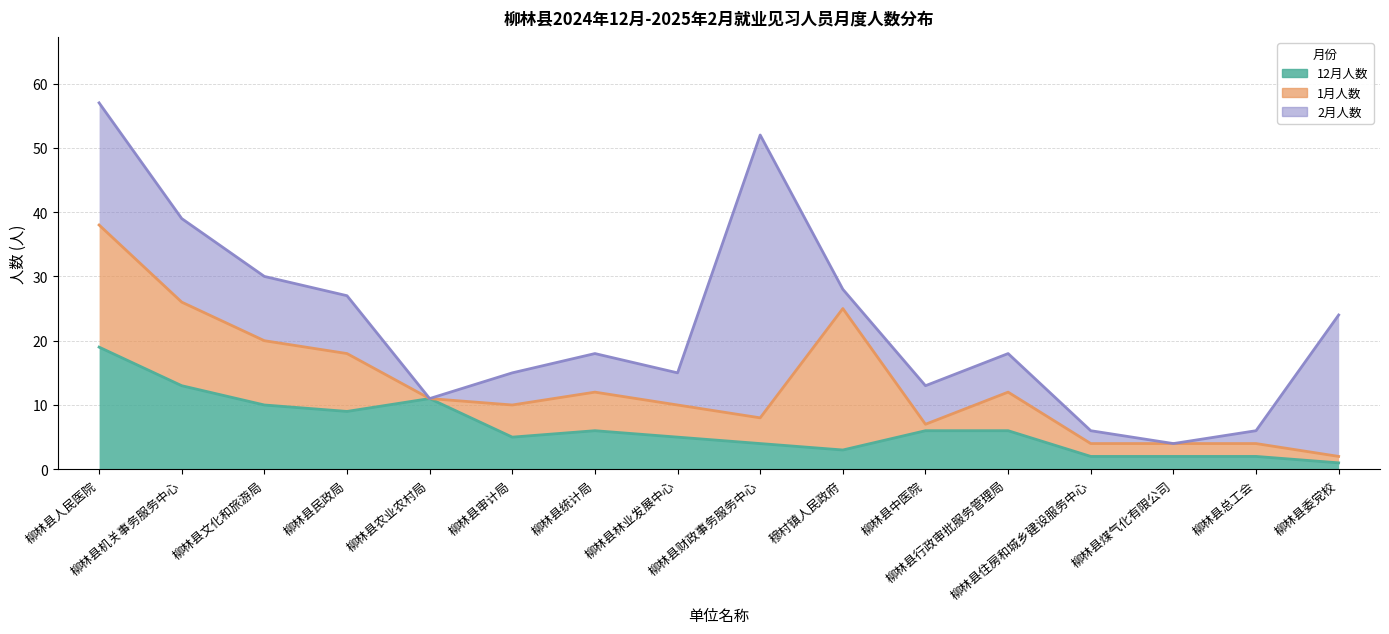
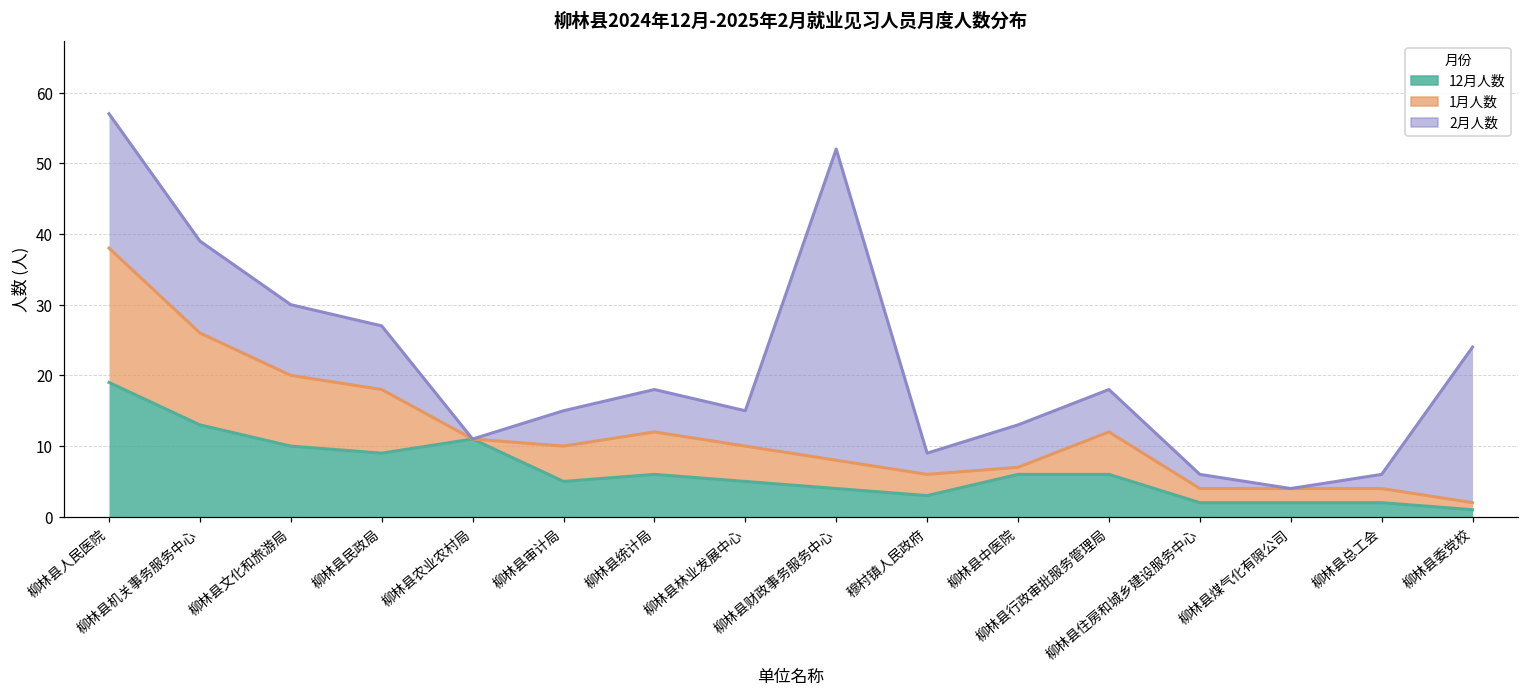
  {
    "12月人数": {
      "柳林县人民医院": 19,
      "柳林县机关事务服务中心": 13,
      "柳林县文化和旅游局": 10,
      "柳林县民政局": 9,
      "柳林县审计局": 5,
      "柳林县统计局": 6,
      "柳林县林业发展中心": 5,
      "柳林县财政事务服务中心": 4,
      "穆村镇人民政府": 3,
      "柳林县中医院": 6,
      "柳林县行政审批服务管理局": 6,
      "柳林县住房和城乡建设服务中心": 2,
      "柳林县煤气化有限公司": 2,
      "柳林县总工会": 2,
      "柳林县委党校": 1
    },
    "1月人数": {
      "柳林县人民医院": 19,
      "柳林县机关事务服务中心": 13,
      "柳林县文化和旅游局": 10,
      "柳林县民政局": 9,
      "柳林县审计局": 5,
      "柳林县统计局": 6,
      "柳林县林业发展中心": 5,
      "柳林县财政事务服务中心": 4,
-     "穆村镇人民政府": 22,
+     "穆村镇人民政府": 3,
      "柳林县中医院": 1,
      "柳林县行政审批服务管理局": 6,
      "柳林县住房和城乡建设服务中心": 2,
      "柳林县总工会": 2,
      "柳林县委党校": 1
    },
    "2月人数": {
      "柳林县人民医院": 19,
      "柳林县机关事务服务中心": 13,
      "柳林县文化和旅游局": 10,
      "柳林县民政局": 9,
      "柳林县审计局": 5,
      "柳林县统计局": 6,
      "柳林县林业发展中心": 5,
      "柳林县财政事务服务中心": 44,
      "穆村镇人民政府": 3,
      "柳林县中医院": 6,
      "柳林县行政审批服务管理局": 6,
      "柳林县住房和城乡建设服务中心": 2,
      "柳林县总工会": 2,
      "柳林县委党校": 22
    }
  }
